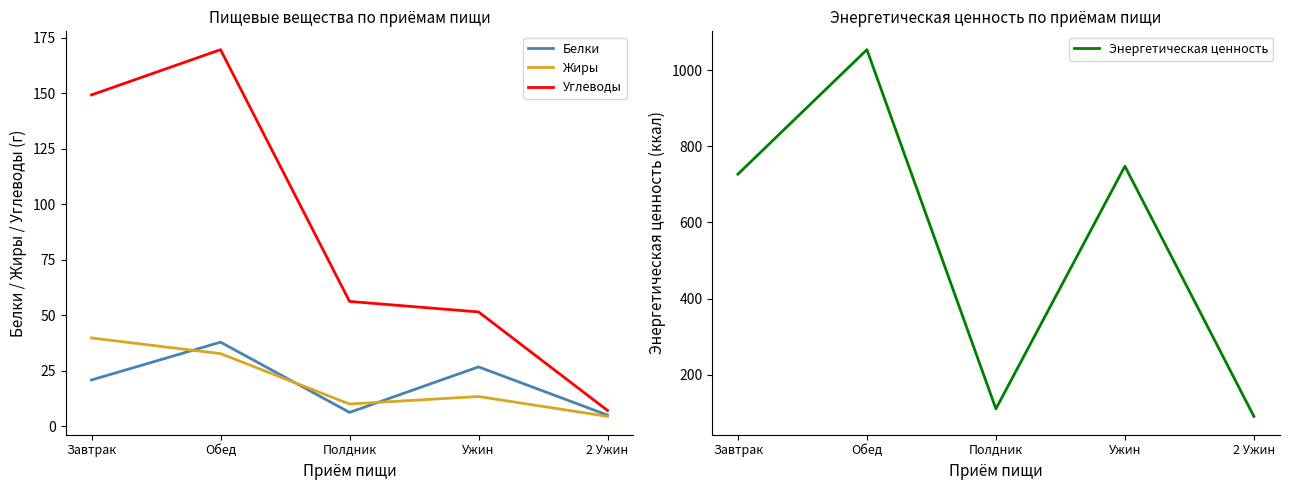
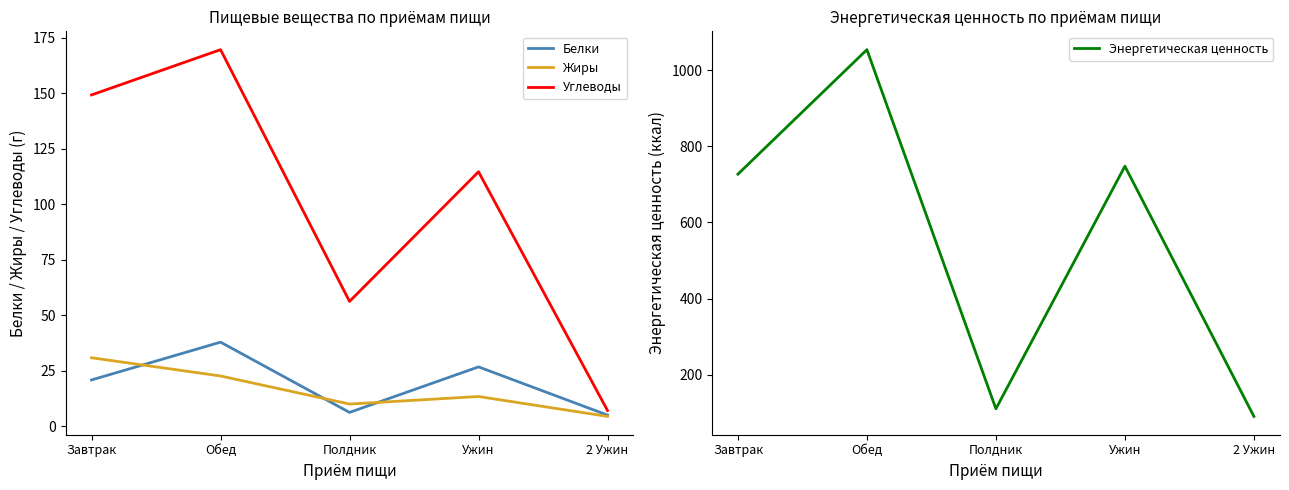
  {
    "Пищевые вещества по приёмам пищи": {
      "Белки": {
        "Завтрак": 21,
        "Обед": 38,
        "Полдник": 6,
        "Ужин": 27
      },
      "Жиры": {
-       "Завтрак": 40,
-       "Обед": 33,
+       "Завтрак": 31,
+       "Обед": 23,
        "Полдник": 10,
        "Ужин": 13
      },
      "Углеводы": {
        "Завтрак": 149,
        "Обед": 170,
        "Полдник": 56,
-       "Ужин": 52,
+       "Ужин": 115,
        "2 Ужин": 7
      }
    },
    "Энергетическая ценность по приёмам пищи": {
      "Завтрак": 730,
      "Обед": 1050,
      "Полдник": 110,
      "Ужин": 750,
      "2 Ужин": 90
    }
  }
